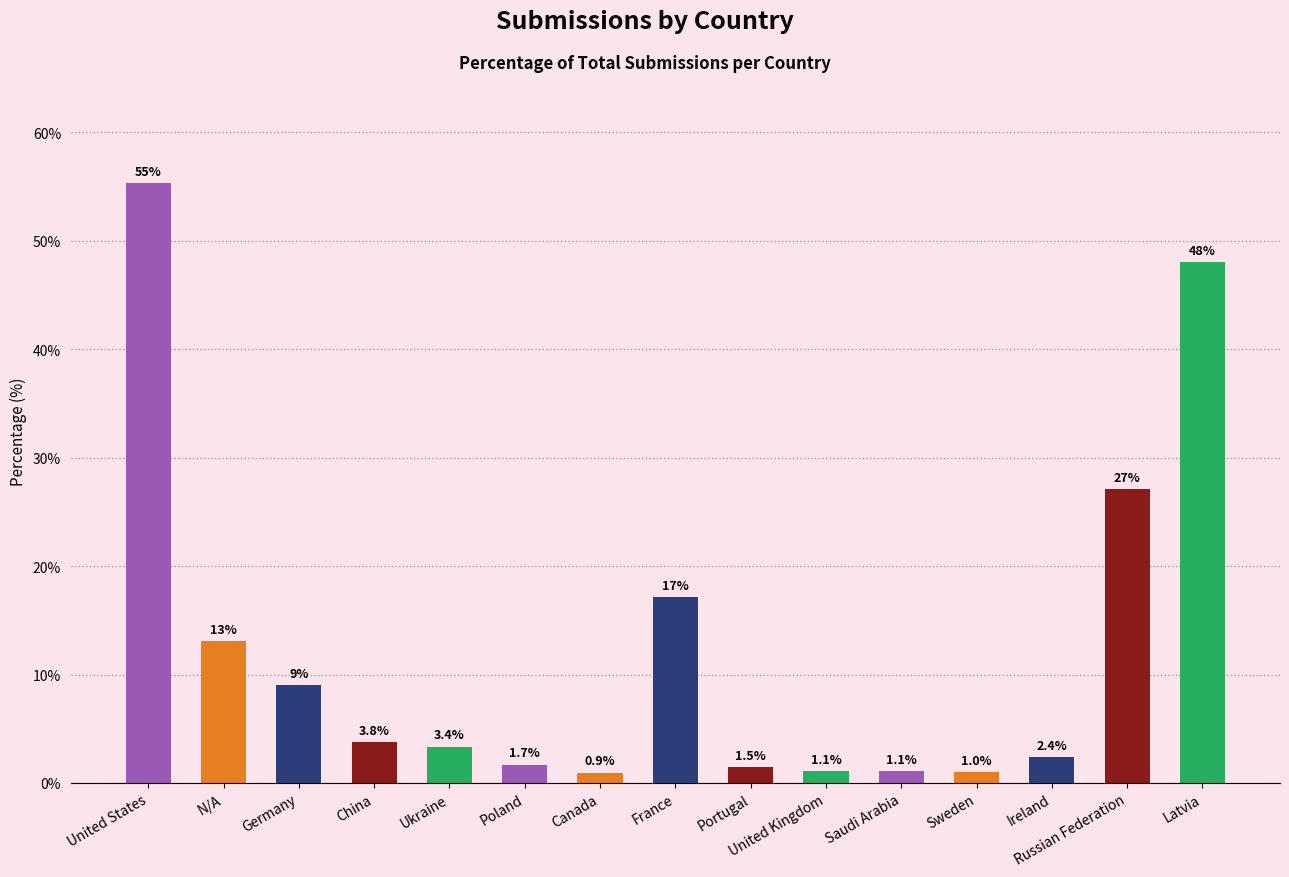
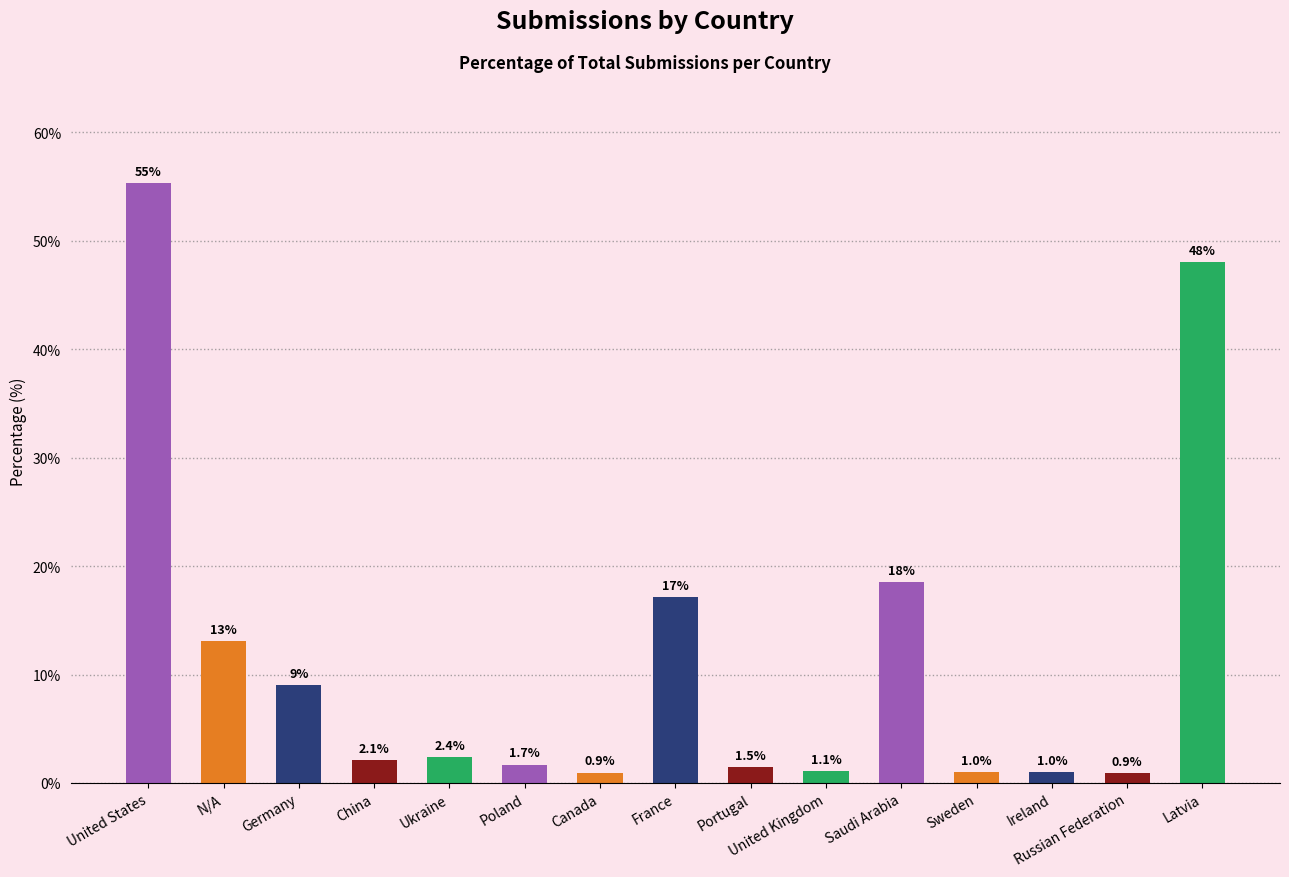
  {
    "United States": "55%",
    "N/A": "13%",
    "Germany": "9%",
-   "China": "3.8%",
-   "Ukraine": "3.4%",
+   "China": "2.1%",
+   "Ukraine": "2.4%",
    "Poland": "1.7%",
    "Canada": "0.9%",
    "France": "17%",
    "Portugal": "1.5%",
    "United Kingdom": "1.1%",
-   "Saudi Arabia": "1.1%",
+   "Saudi Arabia": "18%",
    "Sweden": "1.0%",
-   "Ireland": "2.4%",
-   "Russian Federation": "27%",
+   "Ireland": "1.0%",
+   "Russian Federation": "0.9%",
    "Latvia": "48%"
  }
